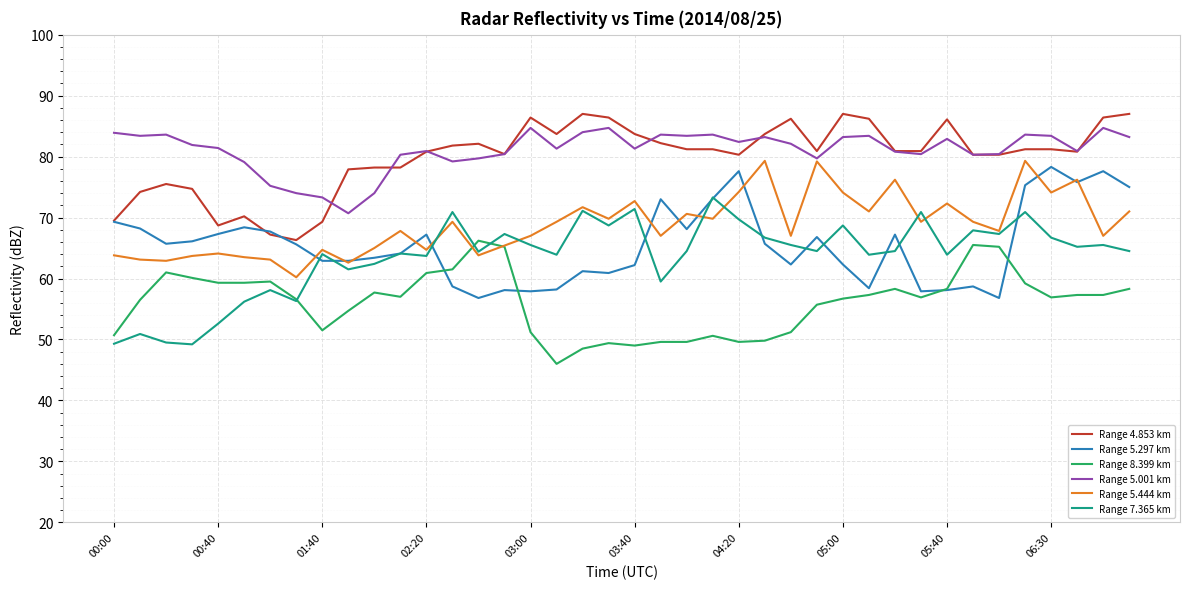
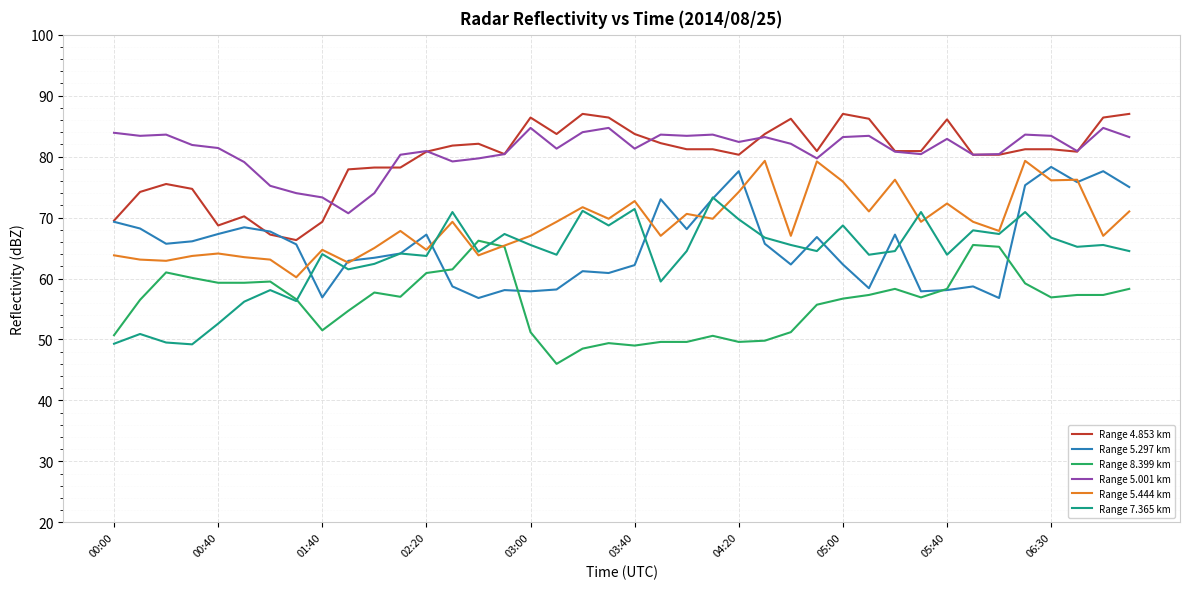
  {
    "Range 4.853 km": {
      "00:40": 69,
      "01:40": 69,
      "03:00": 86,
      "03:40": 84,
      "04:20": 80,
      "05:00": 87,
      "05:40": 86,
      "06:30": 81
    },
    "Range 5.297 km": {
      "00:40": 67,
-     "01:40": 63,
+     "01:40": 57,
      "02:20": 67,
      "03:00": 58,
      "03:40": 62,
      "04:20": 78,
      "05:00": 62,
      "06:30": 78
    },
    "Range 5.001 km": {
      "00:00": 84,
      "00:40": 81,
      "01:40": 73,
      "03:00": 85,
      "03:40": 81,
      "04:20": 82,
      "05:00": 83,
      "05:40": 83,
      "06:30": 83
    },
    "Range 5.444 km": {
      "00:00": 64,
      "00:40": 64,
      "01:40": 65,
      "02:20": 65,
      "03:00": 67,
      "03:40": 73,
      "04:20": 74,
-     "05:00": 74,
+     "05:00": 76,
      "05:40": 72,
-     "06:30": 74
+     "06:30": 76
    }
  }
